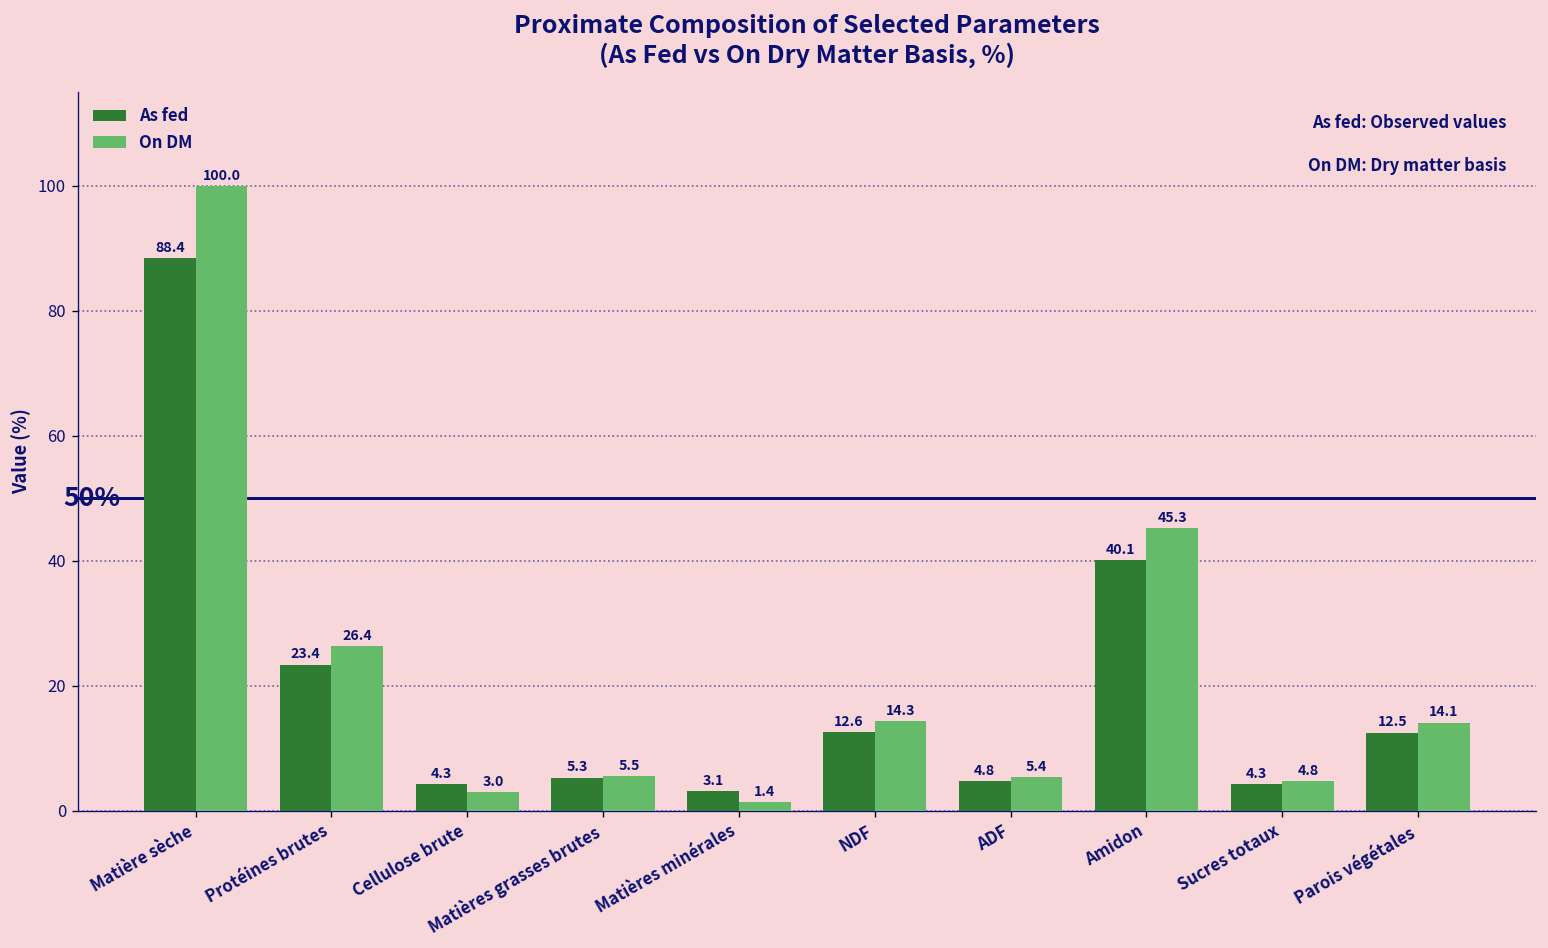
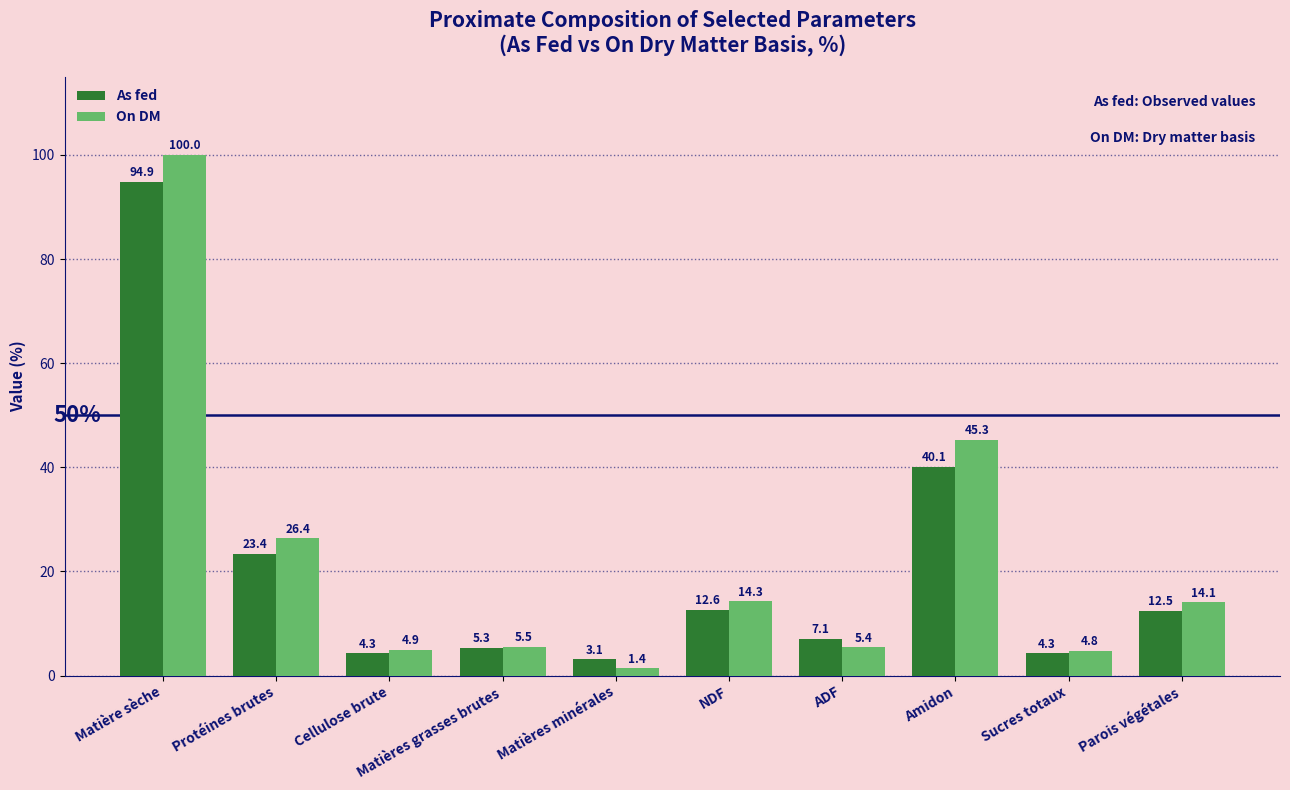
  {
    "As fed": {
-     "Matière sèche": 88.4,
+     "Matière sèche": 94.9,
      "Protéines brutes": 23.4,
      "Cellulose brute": 4.3,
      "Matières grasses brutes": 5.3,
      "Matières minérales": 3.1,
      "NDF": 12.6,
-     "ADF": 4.8,
+     "ADF": 7.1,
      "Amidon": 40.1,
      "Sucres totaux": 4.3,
      "Parois végétales": 12.5
    },
    "On DM": {
      "Matière sèche": 100.0,
      "Protéines brutes": 26.4,
-     "Cellulose brute": 3.0,
+     "Cellulose brute": 4.9,
      "Matières grasses brutes": 5.5,
      "Matières minérales": 1.4,
      "NDF": 14.3,
      "ADF": 5.4,
      "Amidon": 45.3,
      "Sucres totaux": 4.8,
      "Parois végétales": 14.1
    }
  }
